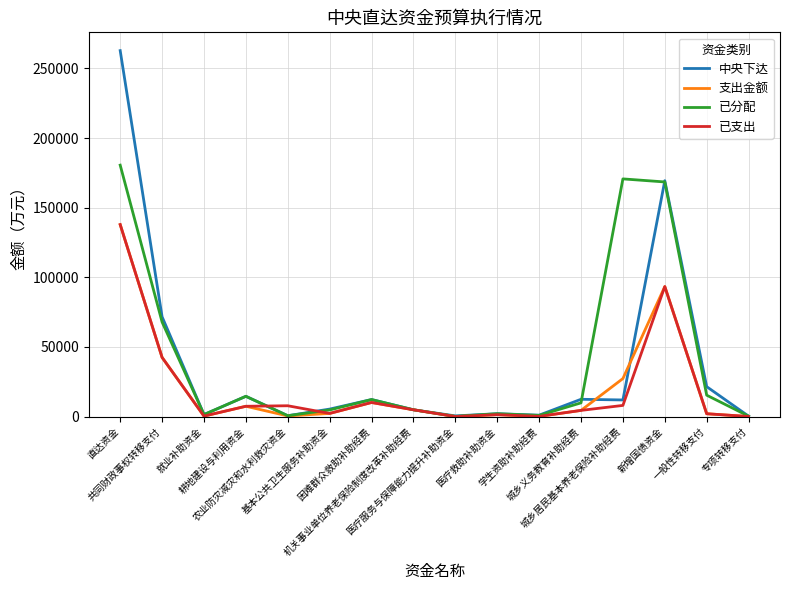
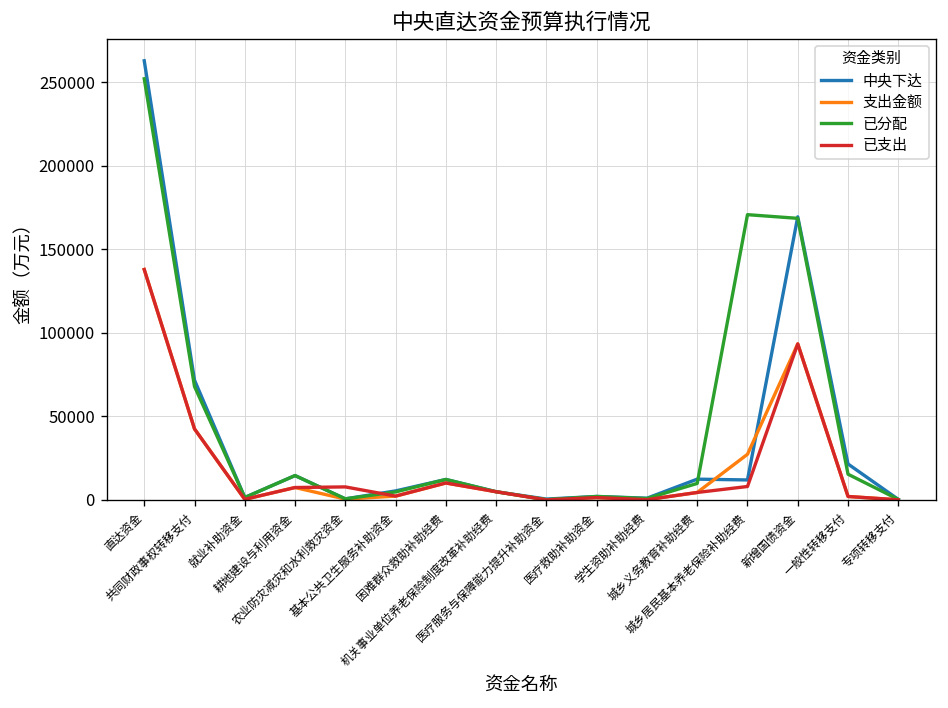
  {
    "中央下达": {
      "直达资金": 263000,
      "共同财政事权转移支付": 72000,
      "城乡义务教育补助经费": 12000,
      "城乡居民基本养老保险补助经费": 12000,
      "一般性转移支付": 21000
    },
    "支出金额": {
      "城乡居民基本养老保险补助经费": 27000
    },
    "已分配": {
-     "直达资金": 181000,
+     "直达资金": 252000,
      "共同财政事权转移支付": 68000,
      "城乡义务教育补助经费": 10000,
      "城乡居民基本养老保险补助经费": 171000,
      "一般性转移支付": 15000
    },
    "已支出": {
      "农业防灾减灾和水利救灾资金": 8000,
      "城乡居民基本养老保险补助经费": 8000
    }
  }
